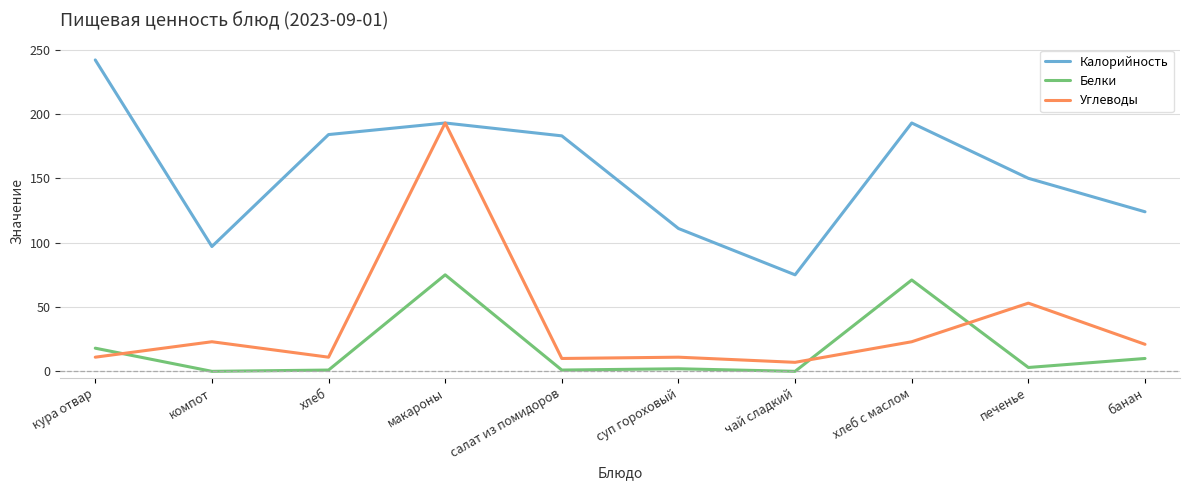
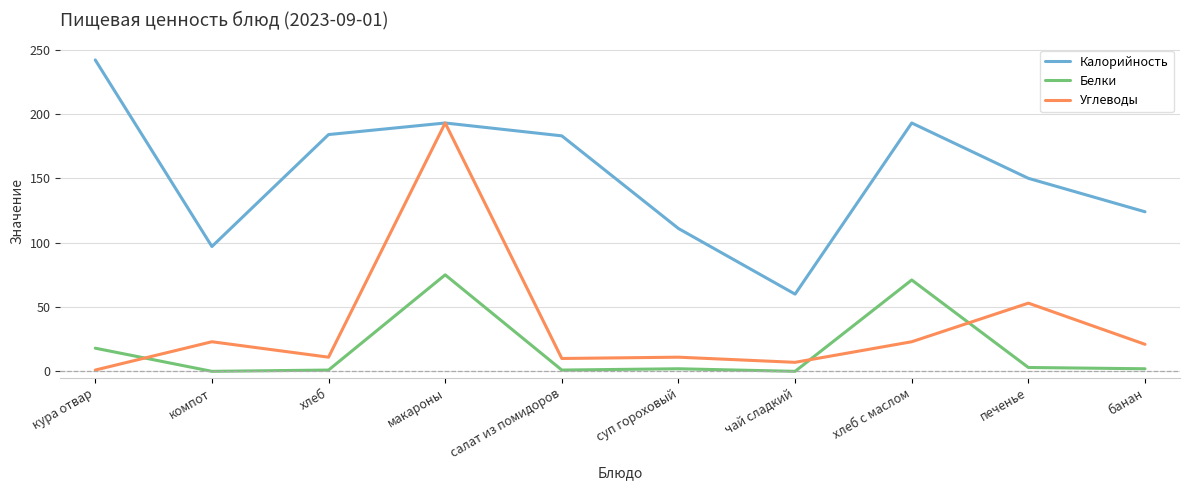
  {
    "Калорийность": {
      "кура отвар": 242,
      "компот": 97,
      "хлеб": 184,
      "салат из помидоров": 183,
      "суп гороховый": 111,
-     "чай сладкий": 75,
+     "чай сладкий": 60,
      "хлеб с маслом": 193,
      "печенье": 150,
      "банан": 124
    },
    "Белки": {
      "кура отвар": 18,
      "компот": 0,
      "хлеб": 1,
      "макароны": 75,
      "салат из помидоров": 1,
      "суп гороховый": 2,
      "чай сладкий": 0,
      "хлеб с маслом": 71,
      "печенье": 3,
-     "банан": 10
+     "банан": 2
    },
    "Углеводы": {
-     "кура отвар": 11,
+     "кура отвар": 1,
      "компот": 23,
      "хлеб": 11,
      "салат из помидоров": 10,
      "суп гороховый": 11,
      "чай сладкий": 7,
      "хлеб с маслом": 23,
      "печенье": 53,
      "банан": 21
    }
  }
